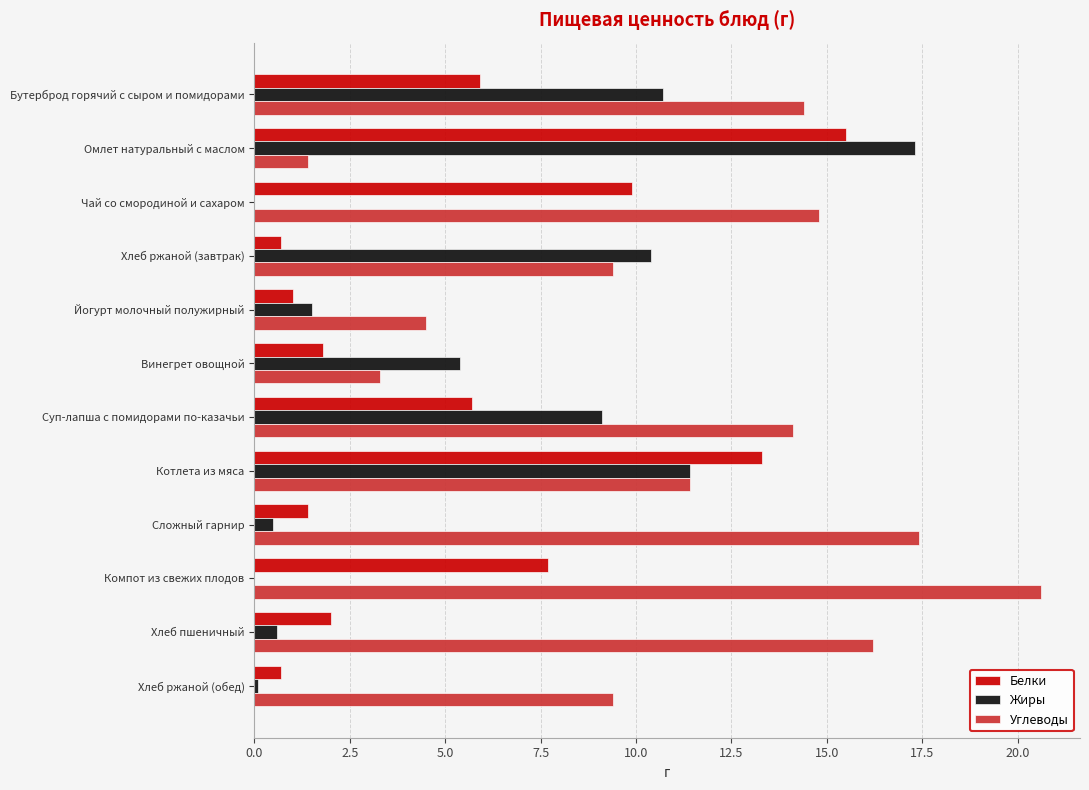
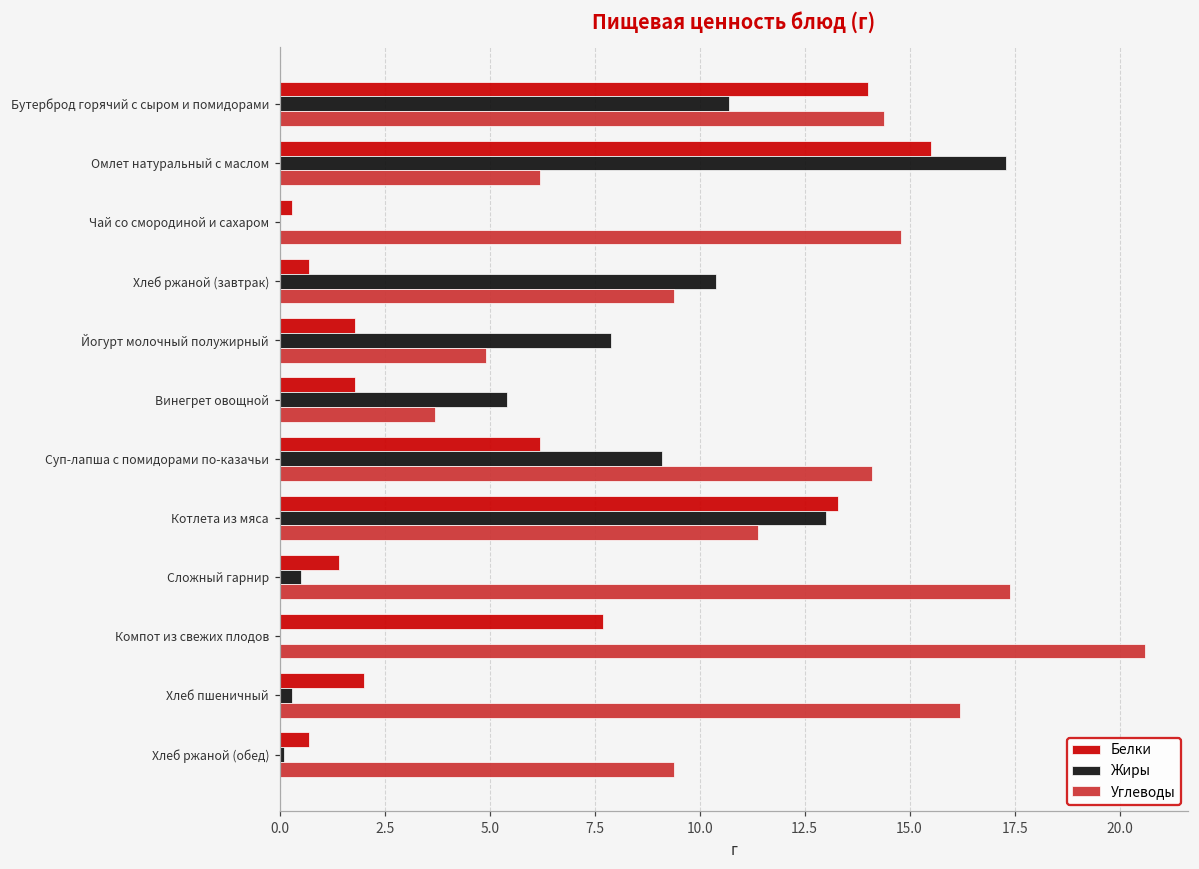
  {
    "Белки": {
-     "Бутерброд горячий с сыром и помидорами": 5.9,
+     "Бутерброд горячий с сыром и помидорами": 14.0,
      "Омлет натуральный с маслом": 15.5,
-     "Чай со смородиной и сахаром": 9.9,
+     "Чай со смородиной и сахаром": 0.3,
      "Хлеб ржаной (завтрак)": 0.7,
-     "Йогурт молочный полужирный": 1.0,
+     "Йогурт молочный полужирный": 1.8,
      "Винегрет овощной": 1.8,
-     "Суп-лапша с помидорами по-казачьи": 5.7,
+     "Суп-лапша с помидорами по-казачьи": 6.2,
      "Котлета из мяса": 13.3,
      "Сложный гарнир": 1.4,
      "Компот из свежих плодов": 7.7,
      "Хлеб пшеничный": 2.0,
      "Хлеб ржаной (обед)": 0.7
    },
    "Жиры": {
      "Бутерброд горячий с сыром и помидорами": 10.7,
      "Омлет натуральный с маслом": 17.3,
      "Чай со смородиной и сахаром": 0.0,
      "Хлеб ржаной (завтрак)": 10.4,
-     "Йогурт молочный полужирный": 1.5,
+     "Йогурт молочный полужирный": 7.9,
      "Винегрет овощной": 5.4,
      "Суп-лапша с помидорами по-казачьи": 9.1,
-     "Котлета из мяса": 11.4,
+     "Котлета из мяса": 13.0,
      "Сложный гарнир": 0.5,
      "Компот из свежих плодов": 0.0,
-     "Хлеб пшеничный": 0.6,
+     "Хлеб пшеничный": 0.3,
      "Хлеб ржаной (обед)": 0.1
    },
    "Углеводы": {
      "Бутерброд горячий с сыром и помидорами": 14.4,
-     "Омлет натуральный с маслом": 1.4,
+     "Омлет натуральный с маслом": 6.2,
      "Чай со смородиной и сахаром": 14.8,
      "Хлеб ржаной (завтрак)": 9.4,
-     "Йогурт молочный полужирный": 4.5,
-     "Винегрет овощной": 3.3,
+     "Йогурт молочный полужирный": 4.9,
+     "Винегрет овощной": 3.7,
      "Суп-лапша с помидорами по-казачьи": 14.1,
      "Котлета из мяса": 11.4,
      "Сложный гарнир": 17.4,
      "Компот из свежих плодов": 20.6,
      "Хлеб пшеничный": 16.2,
      "Хлеб ржаной (обед)": 9.4
    }
  }
